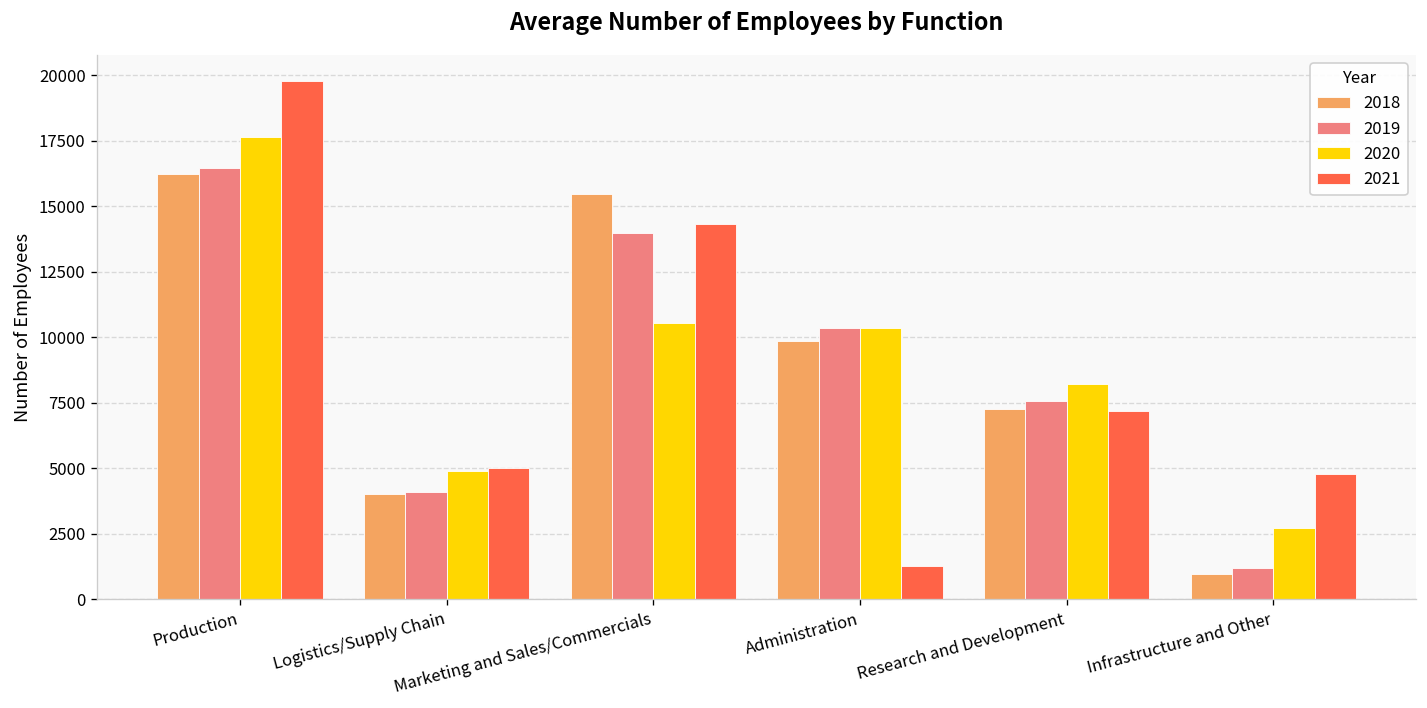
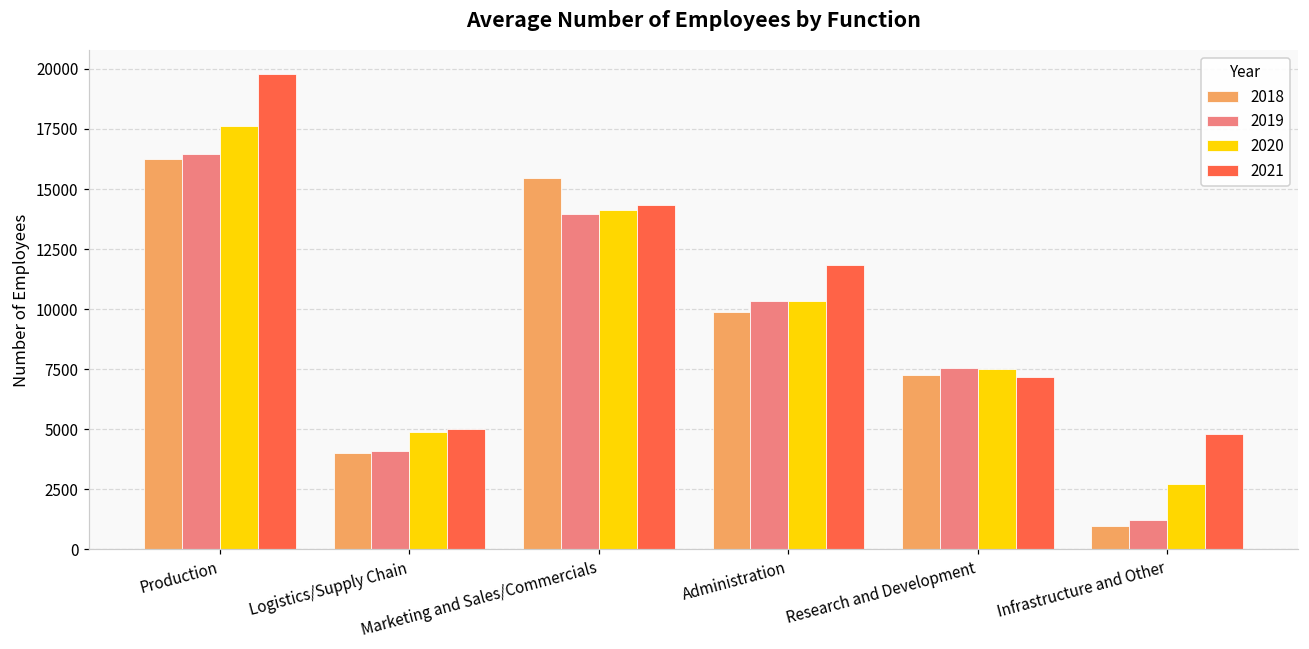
  {
    "2020": {
      "Production": 17600,
      "Logistics/Supply Chain": 4900,
-     "Marketing and Sales/Commercials": 10500,
+     "Marketing and Sales/Commercials": 14100,
      "Administration": 10300,
-     "Research and Development": 8200,
+     "Research and Development": 7500,
      "Infrastructure and Other": 2700
    },
    "2021": {
      "Production": 19800,
      "Logistics/Supply Chain": 5000,
      "Marketing and Sales/Commercials": 14300,
-     "Administration": 1300,
+     "Administration": 11800,
      "Research and Development": 7200,
      "Infrastructure and Other": 4800
    }
  }
